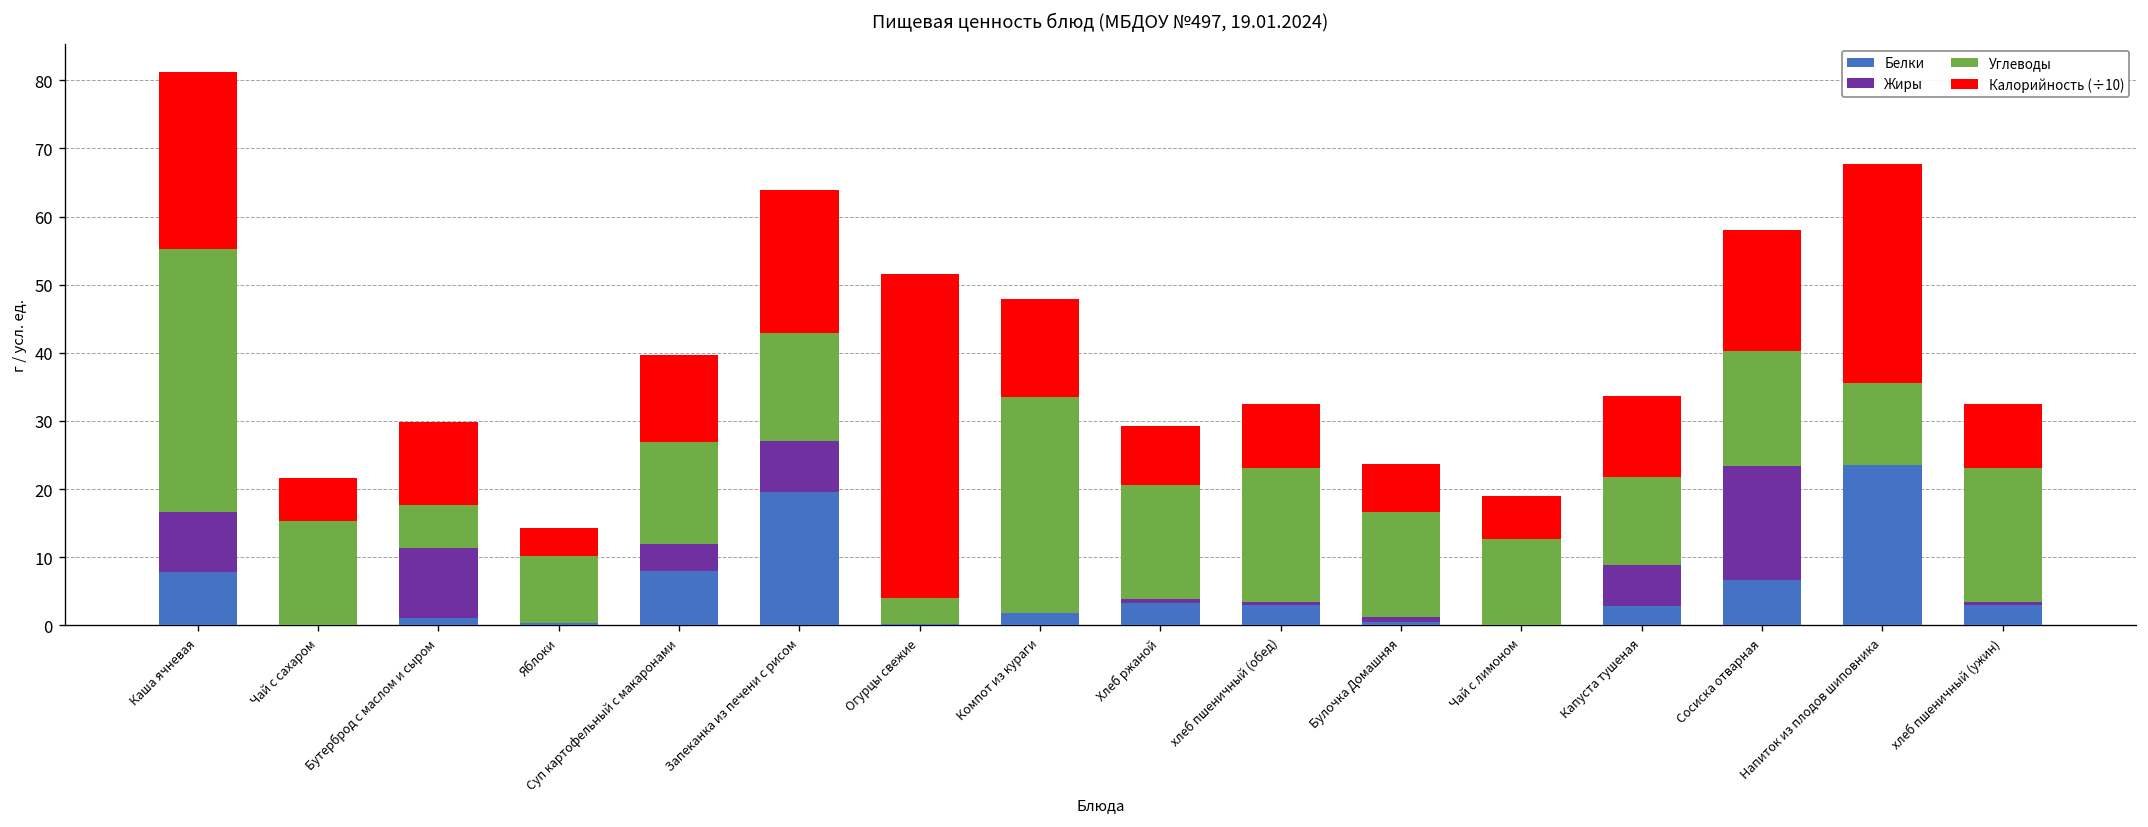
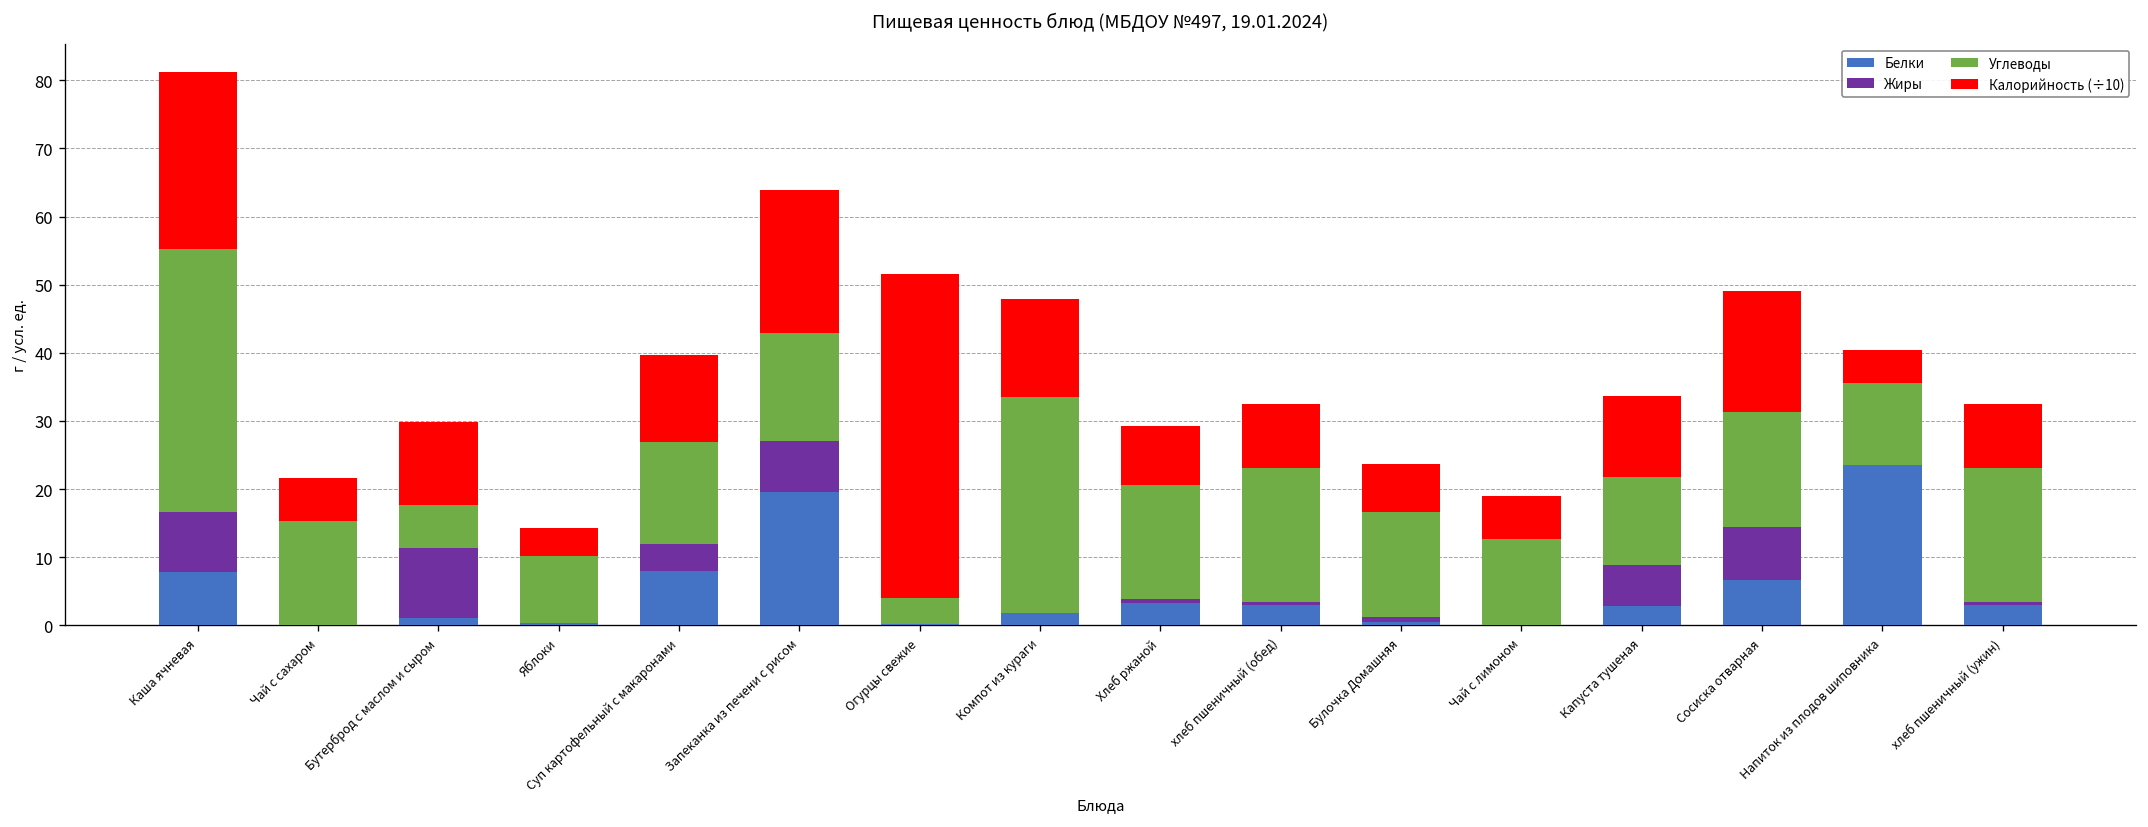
  {
    "Белки": {
      "Каша ячневая": 8,
      "Бутерброд с маслом и сыром": 1,
      "Суп картофельный с макаронами": 8,
      "Запеканка из печени с рисом": 20,
      "Компот из кураги": 2,
      "Хлеб ржаной": 3,
      "хлеб пшеничный (обед)": 3,
      "Булочка Домашняя": 1,
      "Капуста тушеная": 3,
      "Сосиска отварная": 7,
      "Напиток из плодов шиповника": 24,
      "хлеб пшеничный (ужин)": 3
    },
    "Жиры": {
      "Каша ячневая": 9,
      "Бутерброд с маслом и сыром": 10,
      "Яблоки": 0,
      "Суп картофельный с макаронами": 4,
      "Запеканка из печени с рисом": 8,
      "Огурцы свежие": 0,
      "Компот из кураги": 0,
      "Хлеб ржаной": 1,
      "Булочка Домашняя": 1,
      "Капуста тушеная": 6,
-     "Сосиска отварная": 17,
+     "Сосиска отварная": 8,
      "Напиток из плодов шиповника": 0
    },
    "Углеводы": {
      "Каша ячневая": 39,
      "Чай с сахаром": 15,
      "Бутерброд с маслом и сыром": 6,
      "Яблоки": 10,
      "Суп картофельный с макаронами": 15,
      "Запеканка из печени с рисом": 16,
      "Огурцы свежие": 4,
      "Компот из кураги": 32,
      "Хлеб ржаной": 17,
      "хлеб пшеничный (обед)": 20,
      "Булочка Домашняя": 15,
      "Чай с лимоном": 13,
      "Капуста тушеная": 13,
      "Сосиска отварная": 17,
      "Напиток из плодов шиповника": 12,
      "хлеб пшеничный (ужин)": 20
    },
    "Калорийность (÷10)": {
      "Каша ячневая": 26,
      "Чай с сахаром": 6,
      "Бутерброд с маслом и сыром": 12,
      "Яблоки": 4,
      "Суп картофельный с макаронами": 13,
      "Запеканка из печени с рисом": 21,
      "Огурцы свежие": 48,
      "Компот из кураги": 14,
      "Хлеб ржаной": 9,
      "хлеб пшеничный (обед)": 9,
      "Булочка Домашняя": 7,
      "Чай с лимоном": 6,
      "Капуста тушеная": 12,
      "Сосиска отварная": 18,
-     "Напиток из плодов шиповника": 32,
+     "Напиток из плодов шиповника": 5,
      "хлеб пшеничный (ужин)": 9
    }
  }
